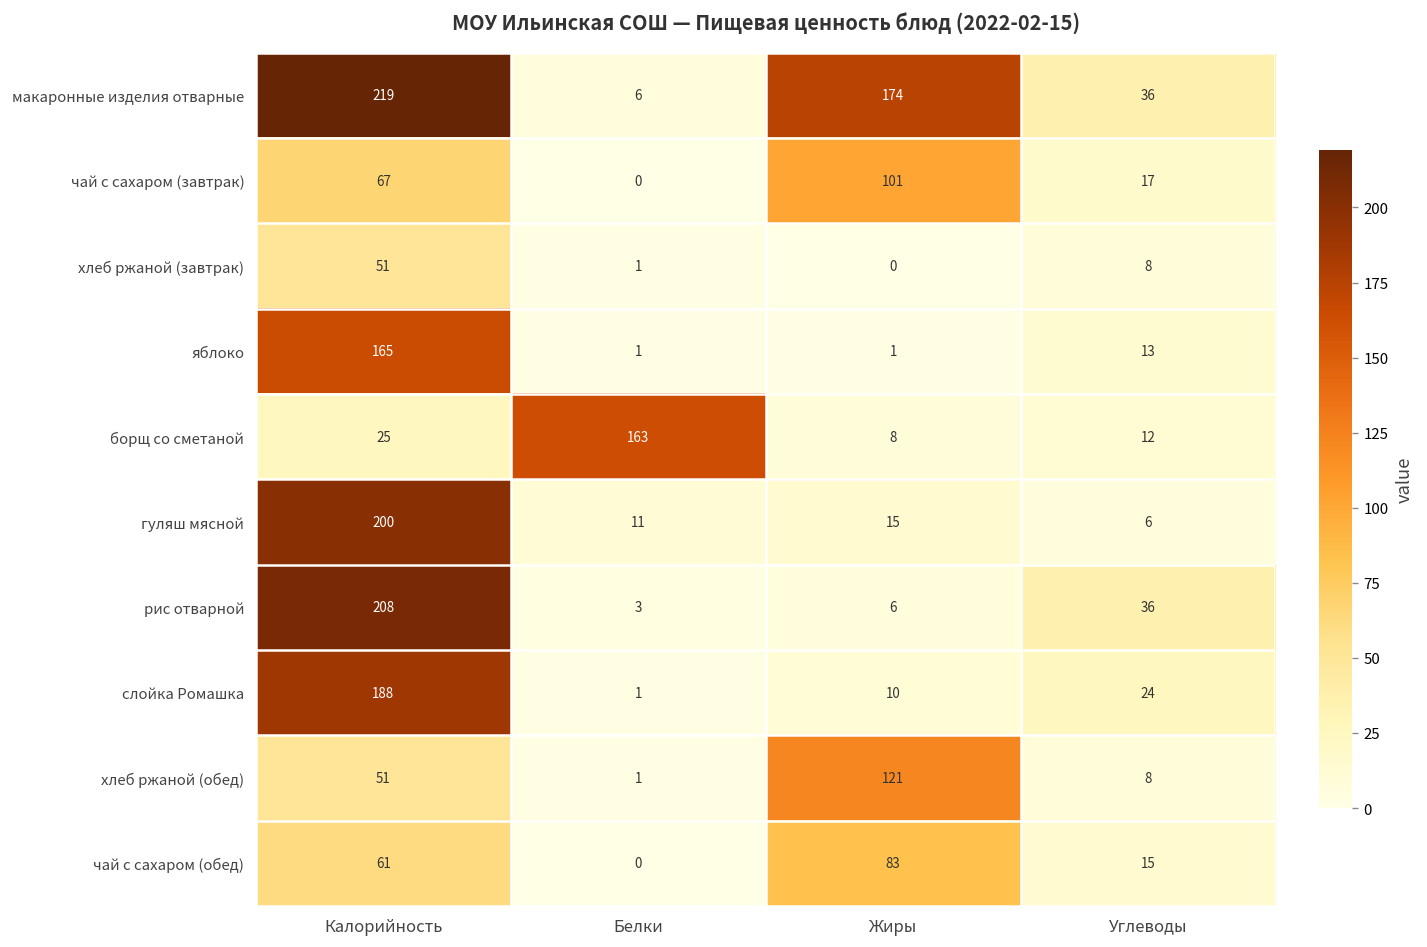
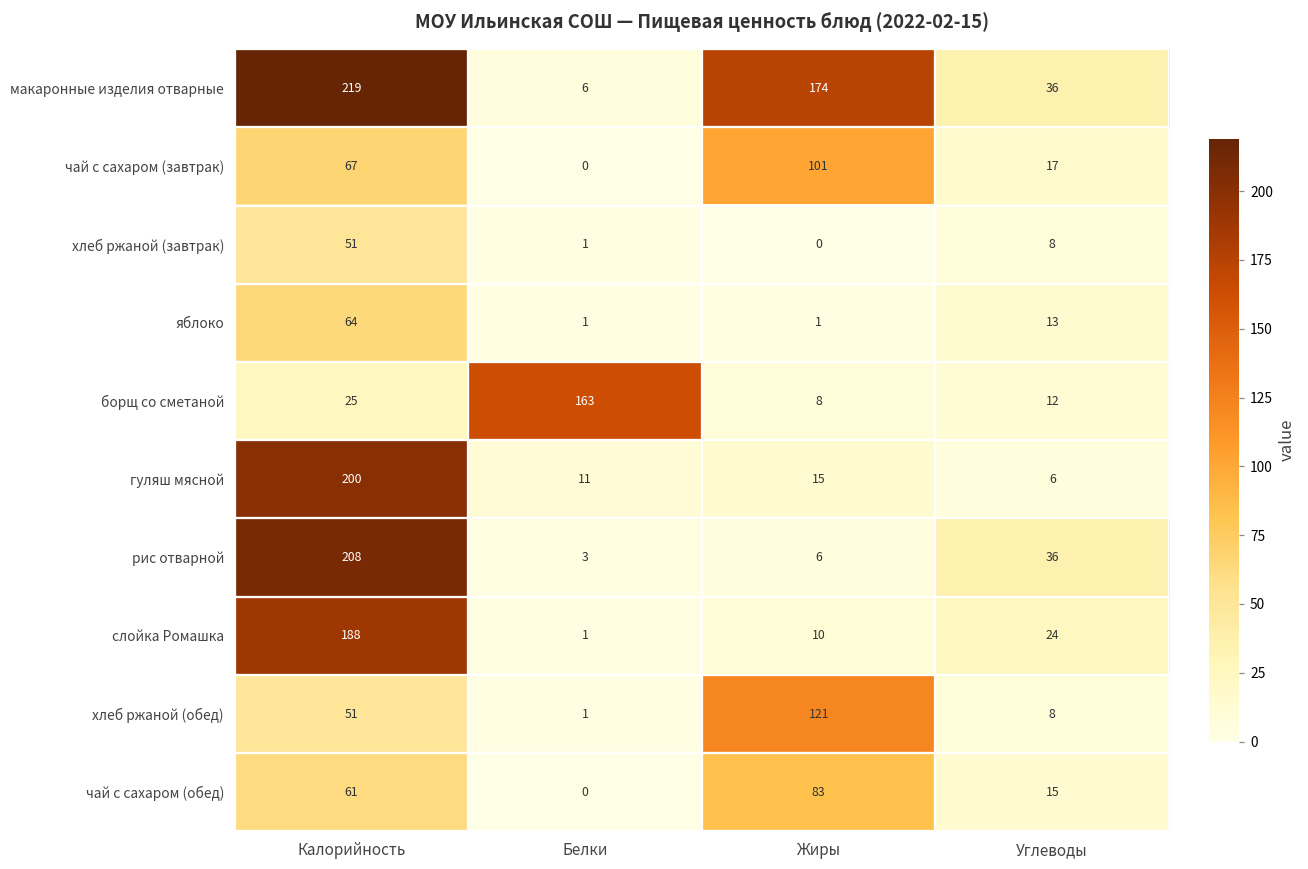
  {
    "макаронные изделия отварные": {
      "Калорийность": 219,
      "Белки": 6,
      "Жиры": 174,
      "Углеводы": 36
    },
    "чай с сахаром (завтрак)": {
      "Калорийность": 67,
      "Белки": 0,
      "Жиры": 101,
      "Углеводы": 17
    },
    "хлеб ржаной (завтрак)": {
      "Калорийность": 51,
      "Белки": 1,
      "Жиры": 0,
      "Углеводы": 8
    },
    "яблоко": {
-     "Калорийность": 165,
+     "Калорийность": 64,
      "Белки": 1,
      "Жиры": 1,
      "Углеводы": 13
    },
    "борщ со сметаной": {
      "Калорийность": 25,
      "Белки": 163,
      "Жиры": 8,
      "Углеводы": 12
    },
    "гуляш мясной": {
      "Калорийность": 200,
      "Белки": 11,
      "Жиры": 15,
      "Углеводы": 6
    },
    "рис отварной": {
      "Калорийность": 208,
      "Белки": 3,
      "Жиры": 6,
      "Углеводы": 36
    },
    "слойка Ромашка": {
      "Калорийность": 188,
      "Белки": 1,
      "Жиры": 10,
      "Углеводы": 24
    },
    "хлеб ржаной (обед)": {
      "Калорийность": 51,
      "Белки": 1,
      "Жиры": 121,
      "Углеводы": 8
    },
    "чай с сахаром (обед)": {
      "Калорийность": 61,
      "Белки": 0,
      "Жиры": 83,
      "Углеводы": 15
    }
  }
